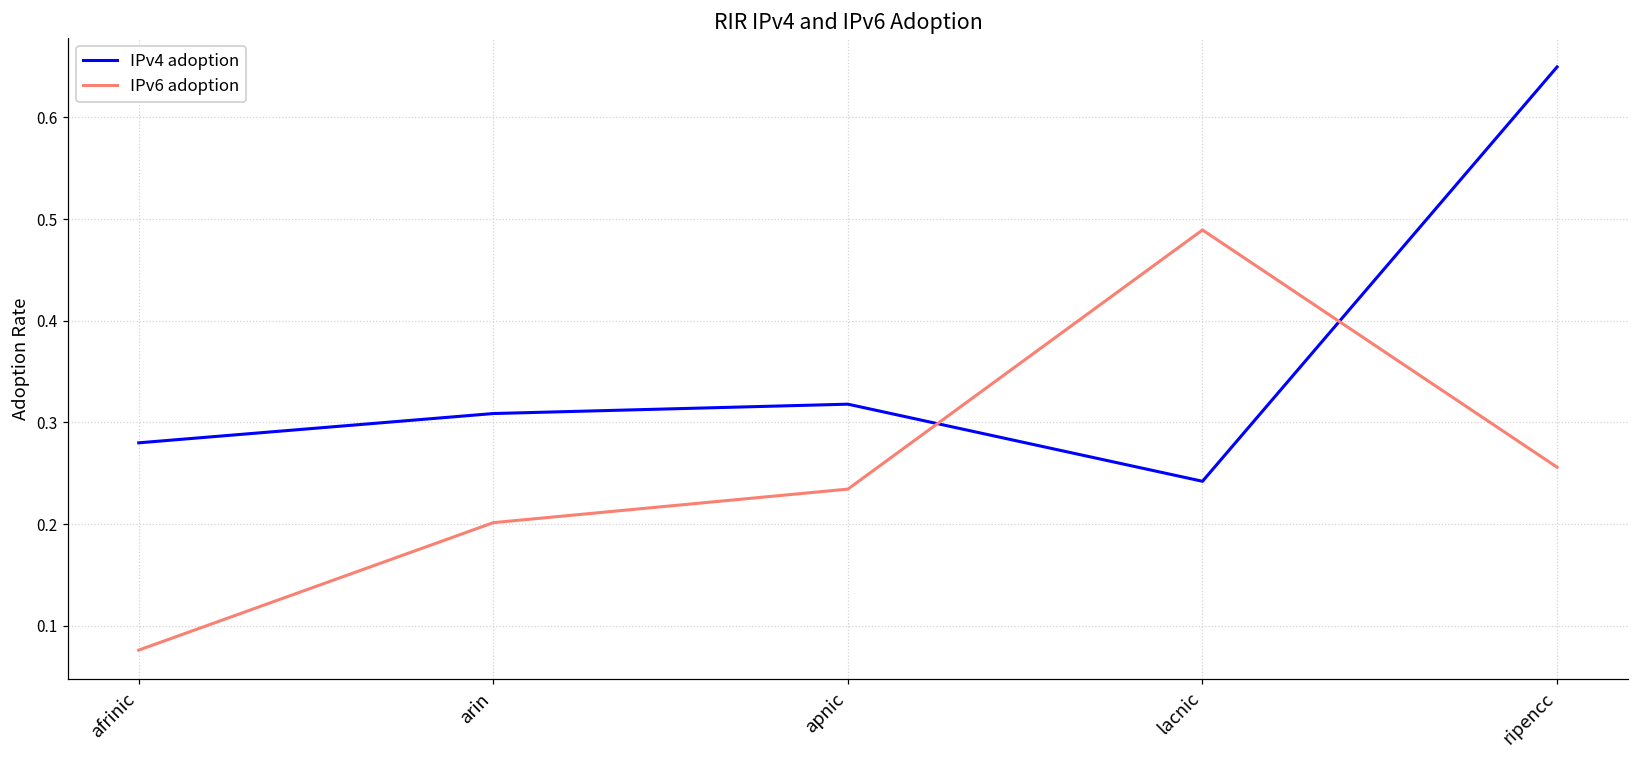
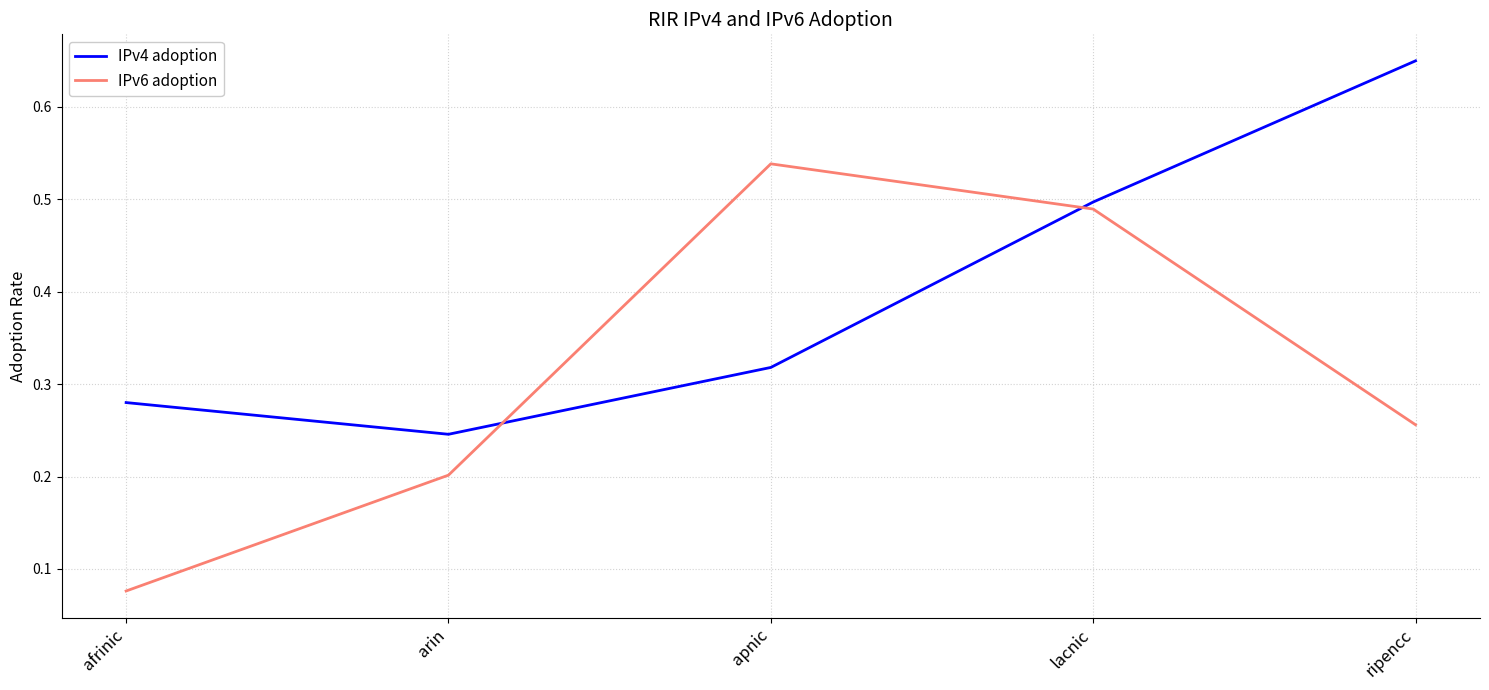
  {
    "IPv4 adoption": {
      "afrinic": 0.28,
-     "arin": 0.31,
+     "arin": 0.25,
      "apnic": 0.32,
-     "lacnic": 0.24,
+     "lacnic": 0.50,
      "ripencc": 0.65
    },
    "IPv6 adoption": {
      "afrinic": 0.08,
      "arin": 0.20,
-     "apnic": 0.23,
+     "apnic": 0.54,
      "lacnic": 0.49,
      "ripencc": 0.26
    }
  }
